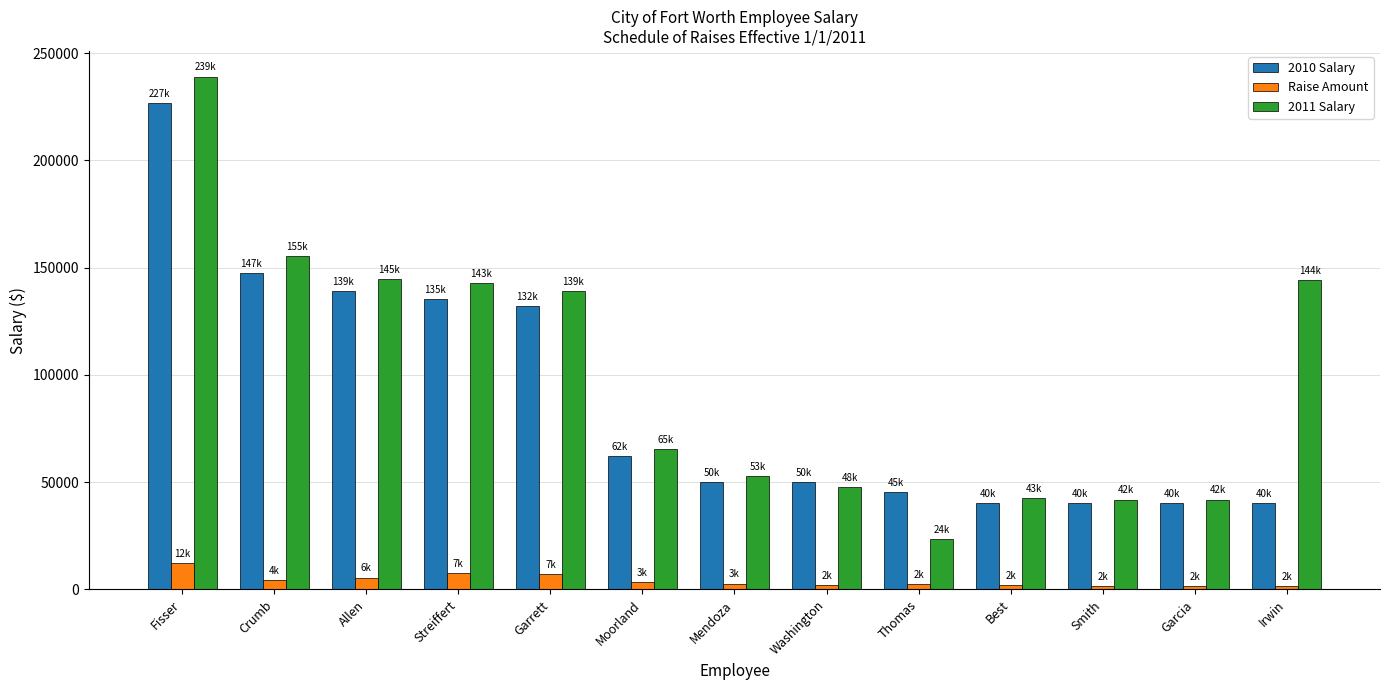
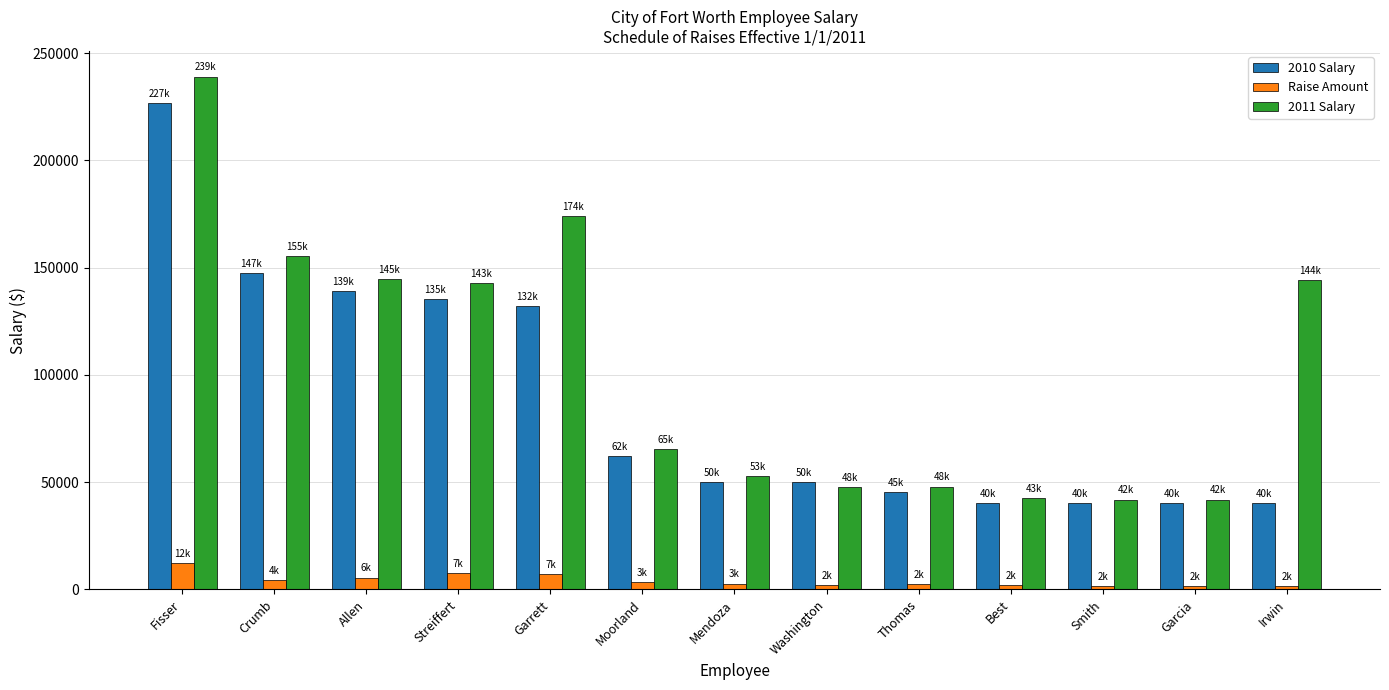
  {
    "2010 Salary": {
      "Fisser": "227k",
      "Crumb": "147k",
      "Allen": "139k",
      "Streiffert": "135k",
      "Garrett": "132k",
      "Moorland": "62k",
      "Mendoza": "50k",
      "Washington": "50k",
      "Thomas": "45k",
      "Best": "40k",
      "Smith": "40k",
      "Garcia": "40k",
      "Irwin": "40k"
    },
    "Raise Amount": {
      "Fisser": "12k",
      "Crumb": "4k",
      "Allen": "6k",
      "Streiffert": "7k",
      "Garrett": "7k",
      "Moorland": "3k",
      "Mendoza": "3k",
      "Washington": "2k",
      "Thomas": "2k",
      "Best": "2k",
      "Smith": "2k",
      "Garcia": "2k",
      "Irwin": "2k"
    },
    "2011 Salary": {
      "Fisser": "239k",
      "Crumb": "155k",
      "Allen": "145k",
      "Streiffert": "143k",
-     "Garrett": "139k",
+     "Garrett": "174k",
      "Moorland": "65k",
      "Mendoza": "53k",
      "Washington": "48k",
-     "Thomas": "24k",
+     "Thomas": "48k",
      "Best": "43k",
      "Smith": "42k",
      "Garcia": "42k",
      "Irwin": "144k"
    }
  }
